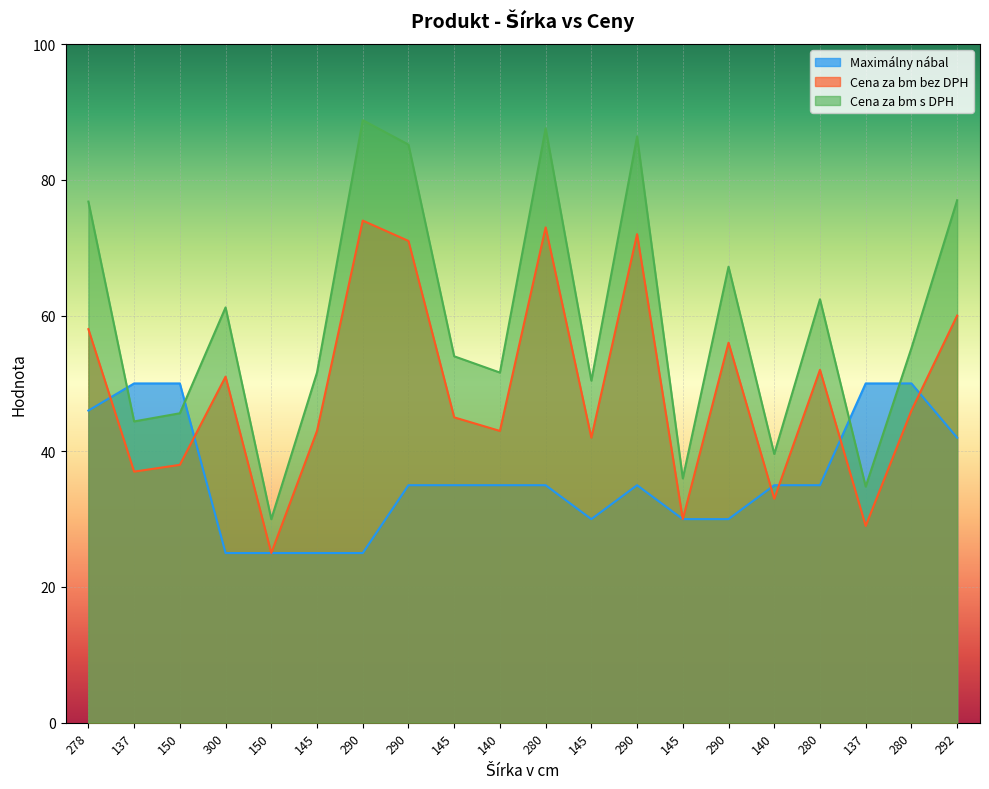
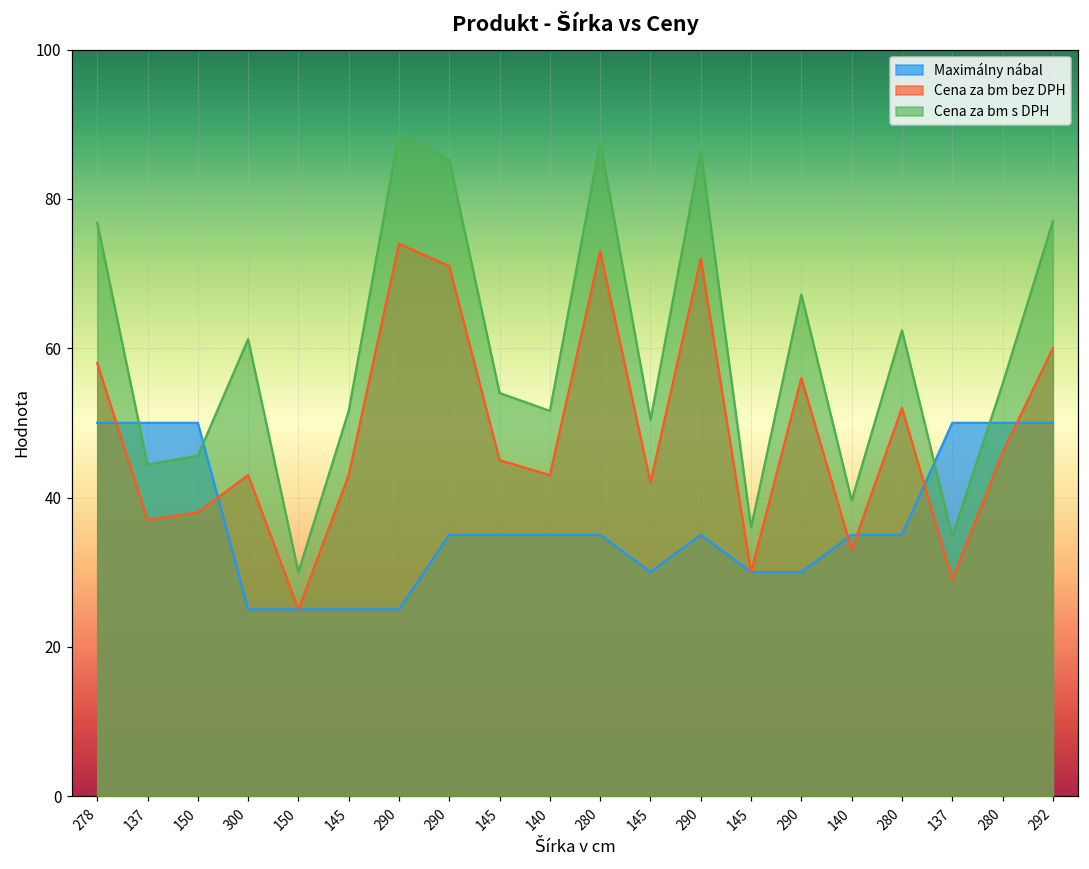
  {
    "Maximálny nábal": {
-     "278": 46,
+     "278": 50,
      "300": 25,
-     "292": 42
+     "292": 50
    },
    "Cena za bm bez DPH": {
      "278": 58,
-     "300": 51,
+     "300": 43,
      "292": 60
    },
    "Cena za bm s DPH": {
      "278": 77,
      "300": 61,
      "292": 77
    }
  }
